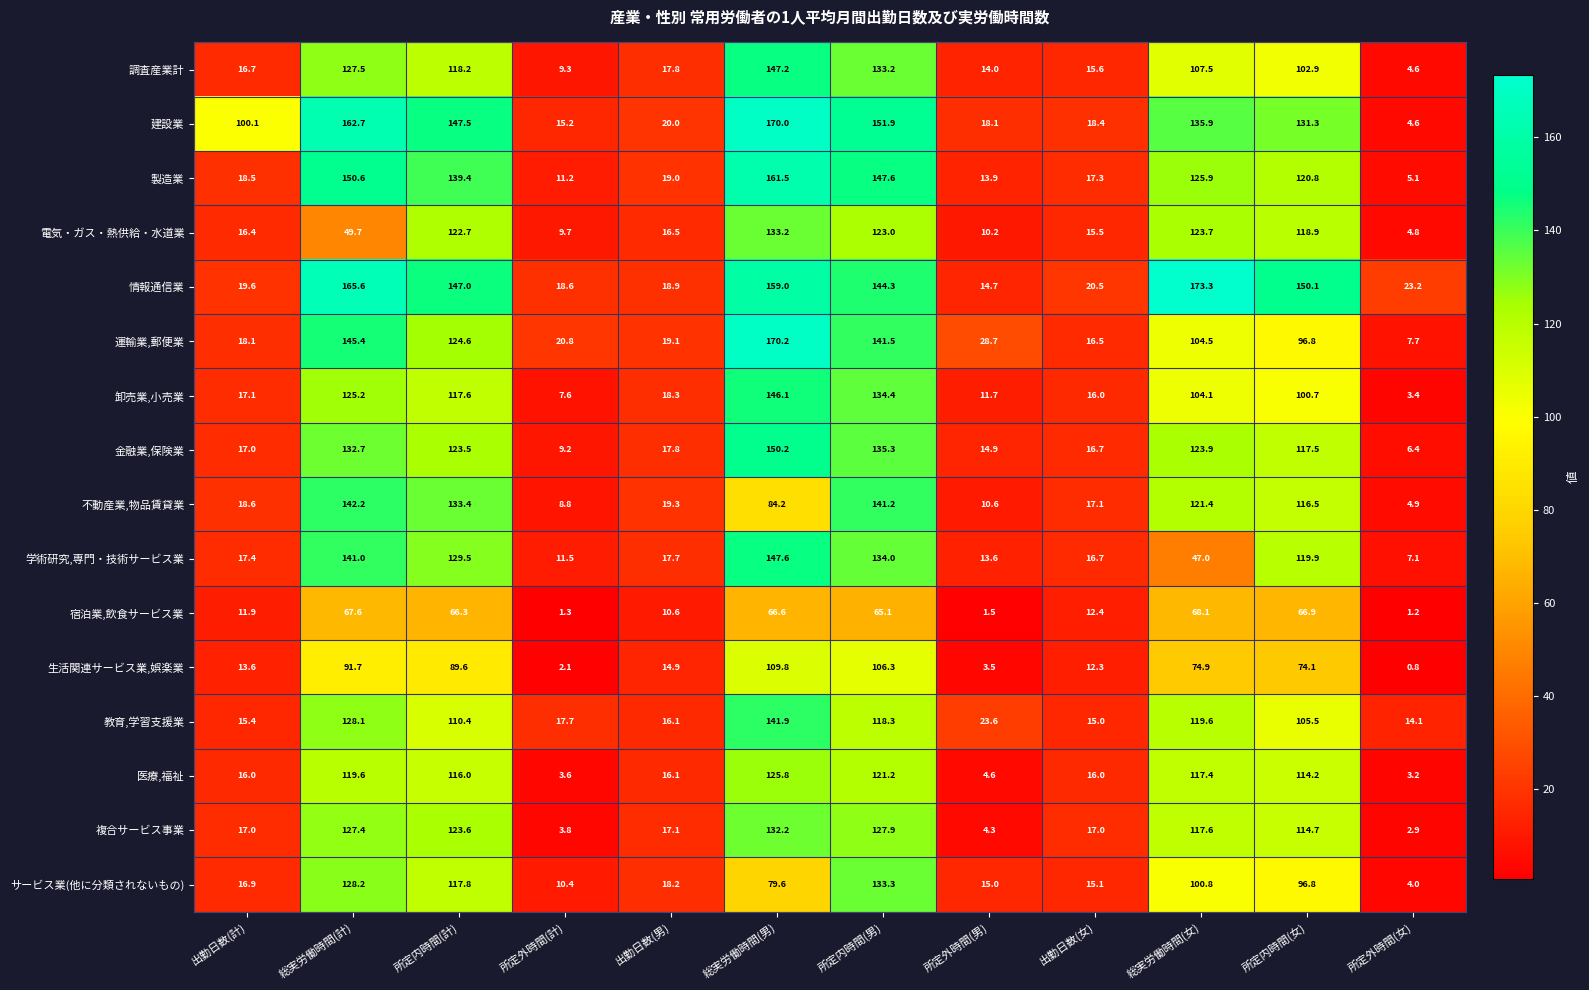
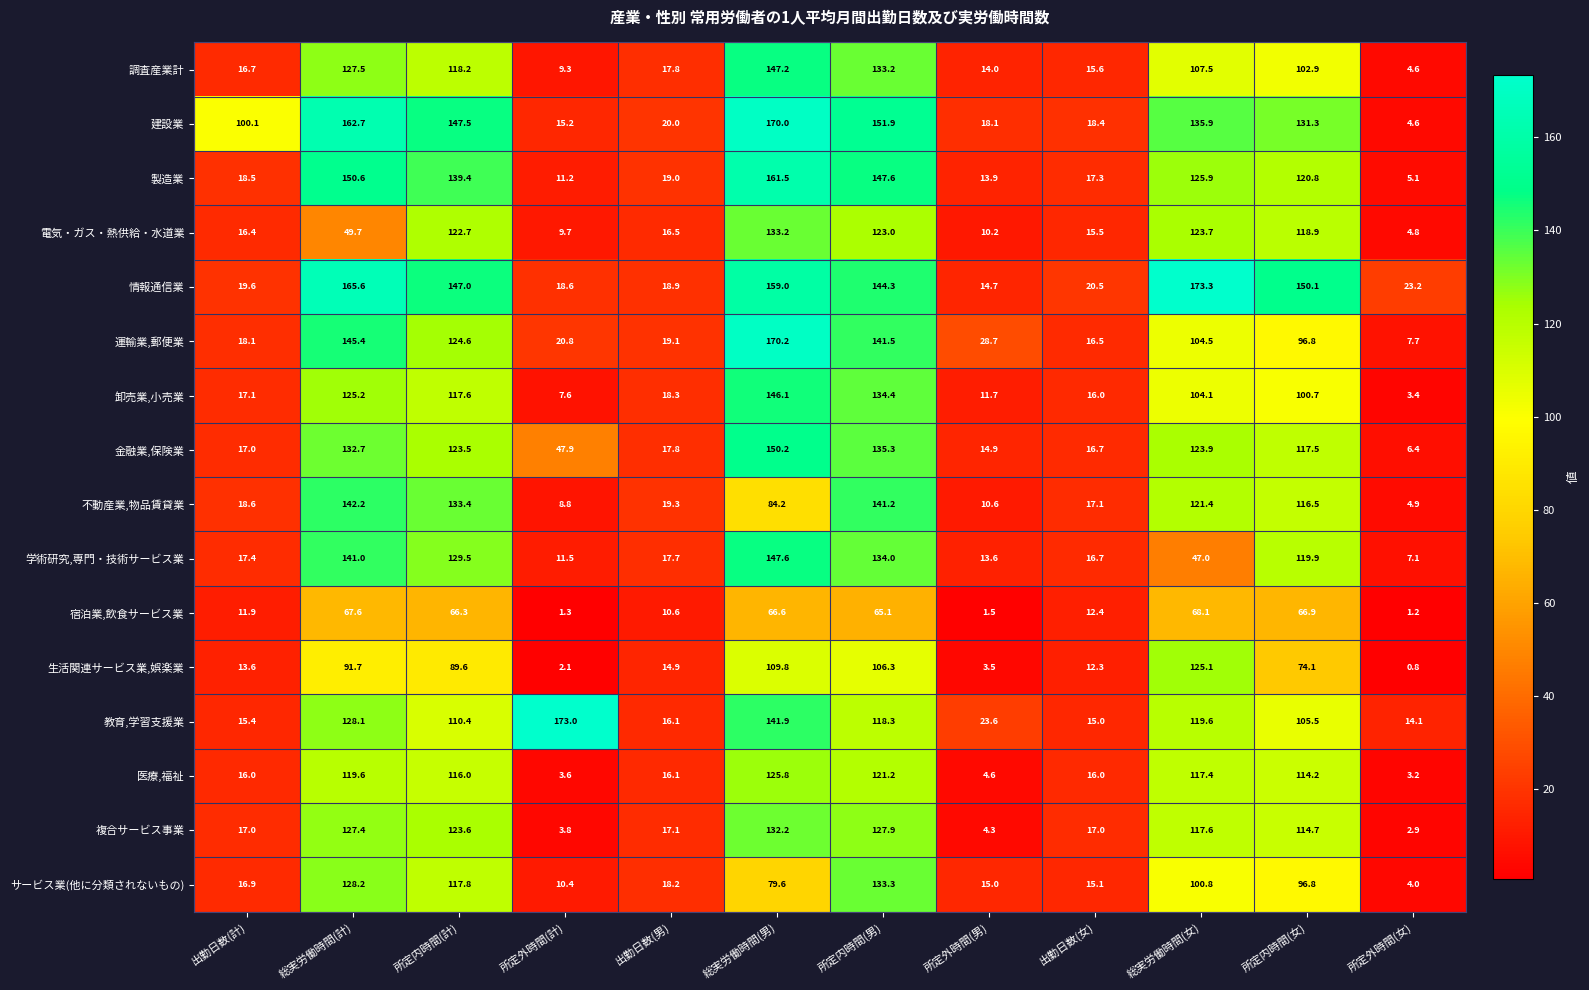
  {
    "調査産業計": {
      "出勤日数(計)": 16.7,
      "総実労働時間(計)": 127.5,
      "所定内時間(計)": 118.2,
      "所定外時間(計)": 9.3,
      "出勤日数(男)": 17.8,
      "総実労働時間(男)": 147.2,
      "所定内時間(男)": 133.2,
      "所定外時間(男)": 14.0,
      "出勤日数(女)": 15.6,
      "総実労働時間(女)": 107.5,
      "所定内時間(女)": 102.9,
      "所定外時間(女)": 4.6
    },
    "建設業": {
      "出勤日数(計)": 100.1,
      "総実労働時間(計)": 162.7,
      "所定内時間(計)": 147.5,
      "所定外時間(計)": 15.2,
      "出勤日数(男)": 20.0,
      "総実労働時間(男)": 170.0,
      "所定内時間(男)": 151.9,
      "所定外時間(男)": 18.1,
      "出勤日数(女)": 18.4,
      "総実労働時間(女)": 135.9,
      "所定内時間(女)": 131.3,
      "所定外時間(女)": 4.6
    },
    "製造業": {
      "出勤日数(計)": 18.5,
      "総実労働時間(計)": 150.6,
      "所定内時間(計)": 139.4,
      "所定外時間(計)": 11.2,
      "出勤日数(男)": 19.0,
      "総実労働時間(男)": 161.5,
      "所定内時間(男)": 147.6,
      "所定外時間(男)": 13.9,
      "出勤日数(女)": 17.3,
      "総実労働時間(女)": 125.9,
      "所定内時間(女)": 120.8,
      "所定外時間(女)": 5.1
    },
    "電気・ガス・熱供給・水道業": {
      "出勤日数(計)": 16.4,
      "総実労働時間(計)": 49.7,
      "所定内時間(計)": 122.7,
      "所定外時間(計)": 9.7,
      "出勤日数(男)": 16.5,
      "総実労働時間(男)": 133.2,
      "所定内時間(男)": 123.0,
      "所定外時間(男)": 10.2,
      "出勤日数(女)": 15.5,
      "総実労働時間(女)": 123.7,
      "所定内時間(女)": 118.9,
      "所定外時間(女)": 4.8
    },
    "情報通信業": {
      "出勤日数(計)": 19.6,
      "総実労働時間(計)": 165.6,
      "所定内時間(計)": 147.0,
      "所定外時間(計)": 18.6,
      "出勤日数(男)": 18.9,
      "総実労働時間(男)": 159.0,
      "所定内時間(男)": 144.3,
      "所定外時間(男)": 14.7,
      "出勤日数(女)": 20.5,
      "総実労働時間(女)": 173.3,
      "所定内時間(女)": 150.1,
      "所定外時間(女)": 23.2
    },
    "運輸業,郵便業": {
      "出勤日数(計)": 18.1,
      "総実労働時間(計)": 145.4,
      "所定内時間(計)": 124.6,
      "所定外時間(計)": 20.8,
      "出勤日数(男)": 19.1,
      "総実労働時間(男)": 170.2,
      "所定内時間(男)": 141.5,
      "所定外時間(男)": 28.7,
      "出勤日数(女)": 16.5,
      "総実労働時間(女)": 104.5,
      "所定内時間(女)": 96.8,
      "所定外時間(女)": 7.7
    },
    "卸売業,小売業": {
      "出勤日数(計)": 17.1,
      "総実労働時間(計)": 125.2,
      "所定内時間(計)": 117.6,
      "所定外時間(計)": 7.6,
      "出勤日数(男)": 18.3,
      "総実労働時間(男)": 146.1,
      "所定内時間(男)": 134.4,
      "所定外時間(男)": 11.7,
      "出勤日数(女)": 16.0,
      "総実労働時間(女)": 104.1,
      "所定内時間(女)": 100.7,
      "所定外時間(女)": 3.4
    },
    "金融業,保険業": {
      "出勤日数(計)": 17.0,
      "総実労働時間(計)": 132.7,
      "所定内時間(計)": 123.5,
-     "所定外時間(計)": 9.2,
+     "所定外時間(計)": 47.9,
      "出勤日数(男)": 17.8,
      "総実労働時間(男)": 150.2,
      "所定内時間(男)": 135.3,
      "所定外時間(男)": 14.9,
      "出勤日数(女)": 16.7,
      "総実労働時間(女)": 123.9,
      "所定内時間(女)": 117.5,
      "所定外時間(女)": 6.4
    },
    "不動産業,物品賃貸業": {
      "出勤日数(計)": 18.6,
      "総実労働時間(計)": 142.2,
      "所定内時間(計)": 133.4,
      "所定外時間(計)": 8.8,
      "出勤日数(男)": 19.3,
      "総実労働時間(男)": 84.2,
      "所定内時間(男)": 141.2,
      "所定外時間(男)": 10.6,
      "出勤日数(女)": 17.1,
      "総実労働時間(女)": 121.4,
      "所定内時間(女)": 116.5,
      "所定外時間(女)": 4.9
    },
    "学術研究,専門・技術サービス業": {
      "出勤日数(計)": 17.4,
      "総実労働時間(計)": 141.0,
      "所定内時間(計)": 129.5,
      "所定外時間(計)": 11.5,
      "出勤日数(男)": 17.7,
      "総実労働時間(男)": 147.6,
      "所定内時間(男)": 134.0,
      "所定外時間(男)": 13.6,
      "出勤日数(女)": 16.7,
      "総実労働時間(女)": 47.0,
      "所定内時間(女)": 119.9,
      "所定外時間(女)": 7.1
    },
    "宿泊業,飲食サービス業": {
      "出勤日数(計)": 11.9,
      "総実労働時間(計)": 67.6,
      "所定内時間(計)": 66.3,
      "所定外時間(計)": 1.3,
      "出勤日数(男)": 10.6,
      "総実労働時間(男)": 66.6,
      "所定内時間(男)": 65.1,
      "所定外時間(男)": 1.5,
      "出勤日数(女)": 12.4,
      "総実労働時間(女)": 68.1,
      "所定内時間(女)": 66.9,
      "所定外時間(女)": 1.2
    },
    "生活関連サービス業,娯楽業": {
      "出勤日数(計)": 13.6,
      "総実労働時間(計)": 91.7,
      "所定内時間(計)": 89.6,
      "所定外時間(計)": 2.1,
      "出勤日数(男)": 14.9,
      "総実労働時間(男)": 109.8,
      "所定内時間(男)": 106.3,
      "所定外時間(男)": 3.5,
      "出勤日数(女)": 12.3,
-     "総実労働時間(女)": 74.9,
+     "総実労働時間(女)": 125.1,
      "所定内時間(女)": 74.1,
      "所定外時間(女)": 0.8
    },
    "教育,学習支援業": {
      "出勤日数(計)": 15.4,
      "総実労働時間(計)": 128.1,
      "所定内時間(計)": 110.4,
-     "所定外時間(計)": 17.7,
+     "所定外時間(計)": 173.0,
      "出勤日数(男)": 16.1,
      "総実労働時間(男)": 141.9,
      "所定内時間(男)": 118.3,
      "所定外時間(男)": 23.6,
      "出勤日数(女)": 15.0,
      "総実労働時間(女)": 119.6,
      "所定内時間(女)": 105.5,
      "所定外時間(女)": 14.1
    },
    "医療,福祉": {
      "出勤日数(計)": 16.0,
      "総実労働時間(計)": 119.6,
      "所定内時間(計)": 116.0,
      "所定外時間(計)": 3.6,
      "出勤日数(男)": 16.1,
      "総実労働時間(男)": 125.8,
      "所定内時間(男)": 121.2,
      "所定外時間(男)": 4.6,
      "出勤日数(女)": 16.0,
      "総実労働時間(女)": 117.4,
      "所定内時間(女)": 114.2,
      "所定外時間(女)": 3.2
    },
    "複合サービス事業": {
      "出勤日数(計)": 17.0,
      "総実労働時間(計)": 127.4,
      "所定内時間(計)": 123.6,
      "所定外時間(計)": 3.8,
      "出勤日数(男)": 17.1,
      "総実労働時間(男)": 132.2,
      "所定内時間(男)": 127.9,
      "所定外時間(男)": 4.3,
      "出勤日数(女)": 17.0,
      "総実労働時間(女)": 117.6,
      "所定内時間(女)": 114.7,
      "所定外時間(女)": 2.9
    },
    "サービス業(他に分類されないもの)": {
      "出勤日数(計)": 16.9,
      "総実労働時間(計)": 128.2,
      "所定内時間(計)": 117.8,
      "所定外時間(計)": 10.4,
      "出勤日数(男)": 18.2,
      "総実労働時間(男)": 79.6,
      "所定内時間(男)": 133.3,
      "所定外時間(男)": 15.0,
      "出勤日数(女)": 15.1,
      "総実労働時間(女)": 100.8,
      "所定内時間(女)": 96.8,
      "所定外時間(女)": 4.0
    }
  }
